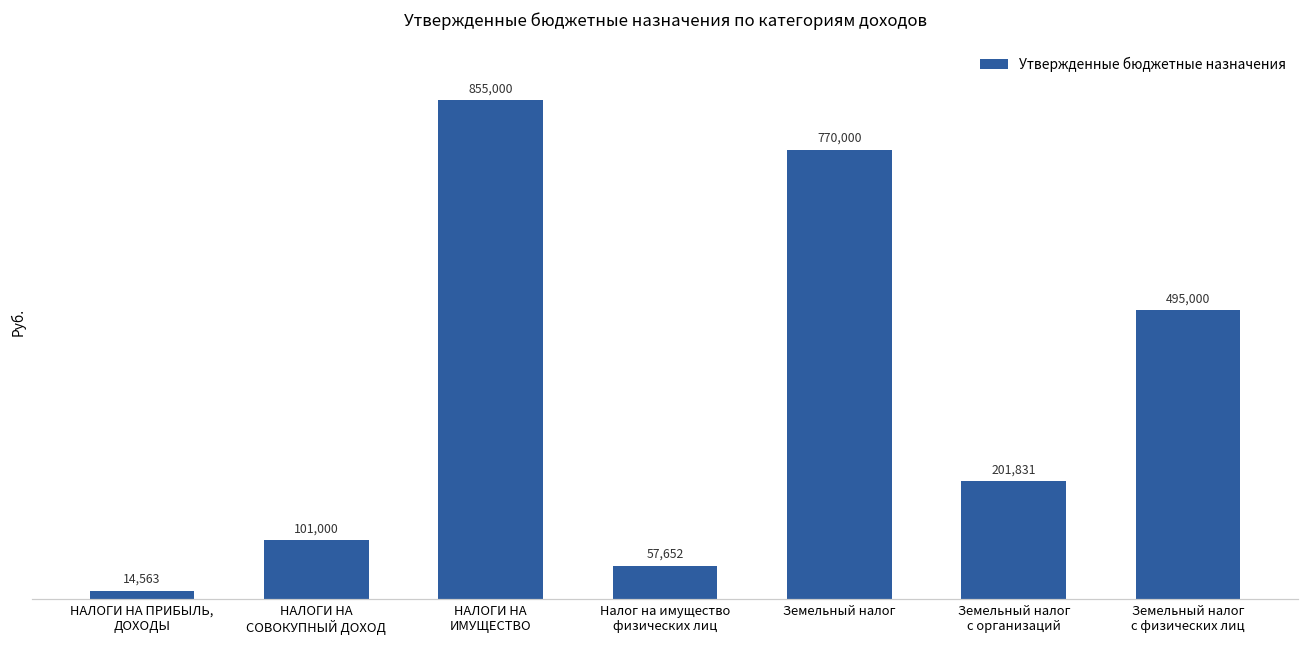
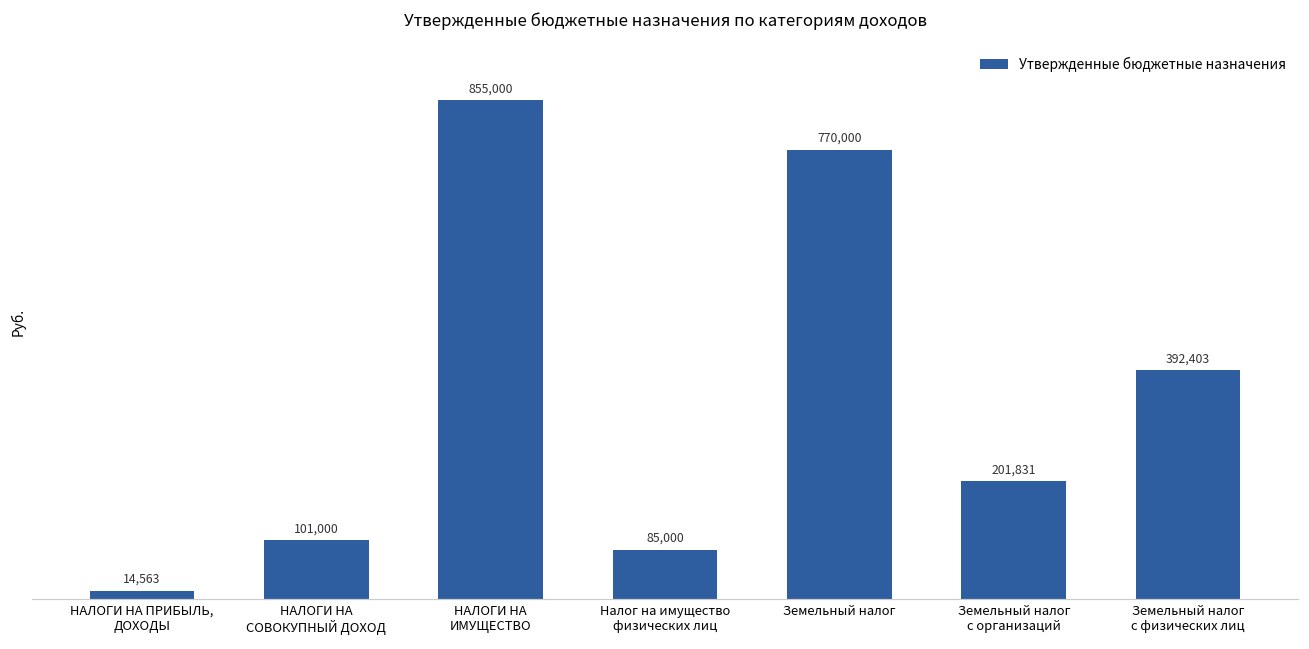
  {
    "НАЛОГИ НА ПРИБЫЛЬ, ДОХОДЫ": "14,563",
    "НАЛОГИ НА СОВОКУПНЫЙ ДОХОД": "101,000",
    "НАЛОГИ НА ИМУЩЕСТВО": "855,000",
-   "Налог на имущество физических лиц": "57,652",
+   "Налог на имущество физических лиц": "85,000",
    "Земельный налог": "770,000",
    "Земельный налог с организаций": "201,831",
-   "Земельный налог с физических лиц": "495,000"
+   "Земельный налог с физических лиц": "392,403"
  }
